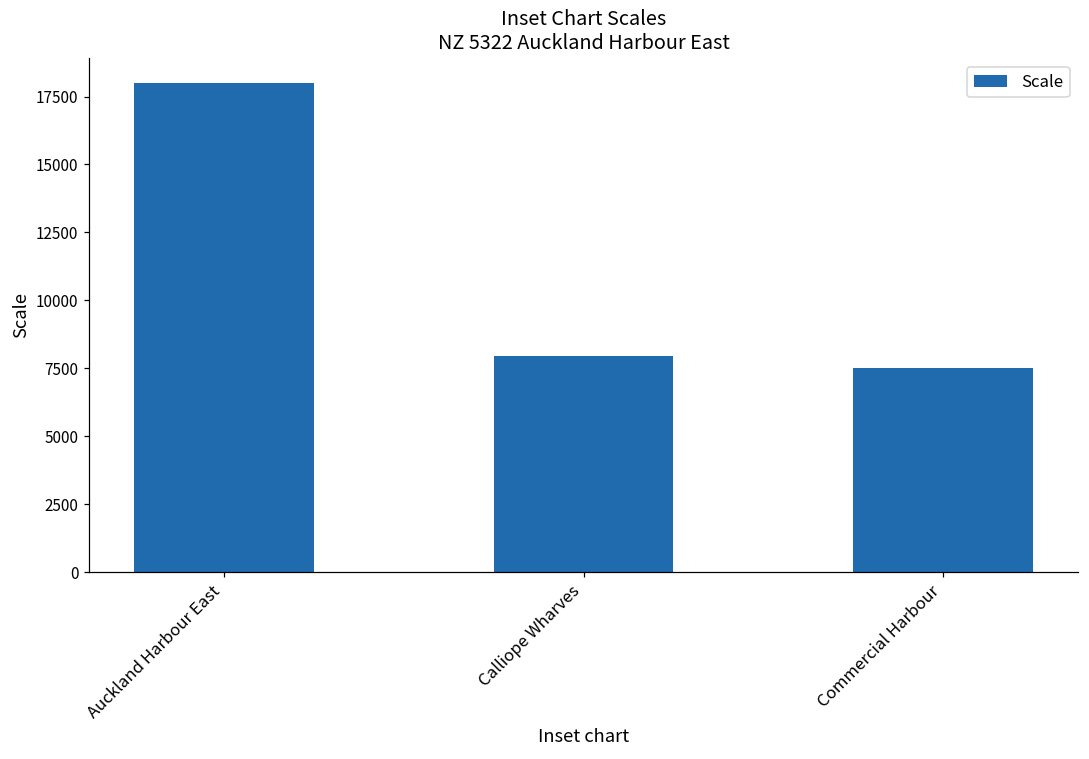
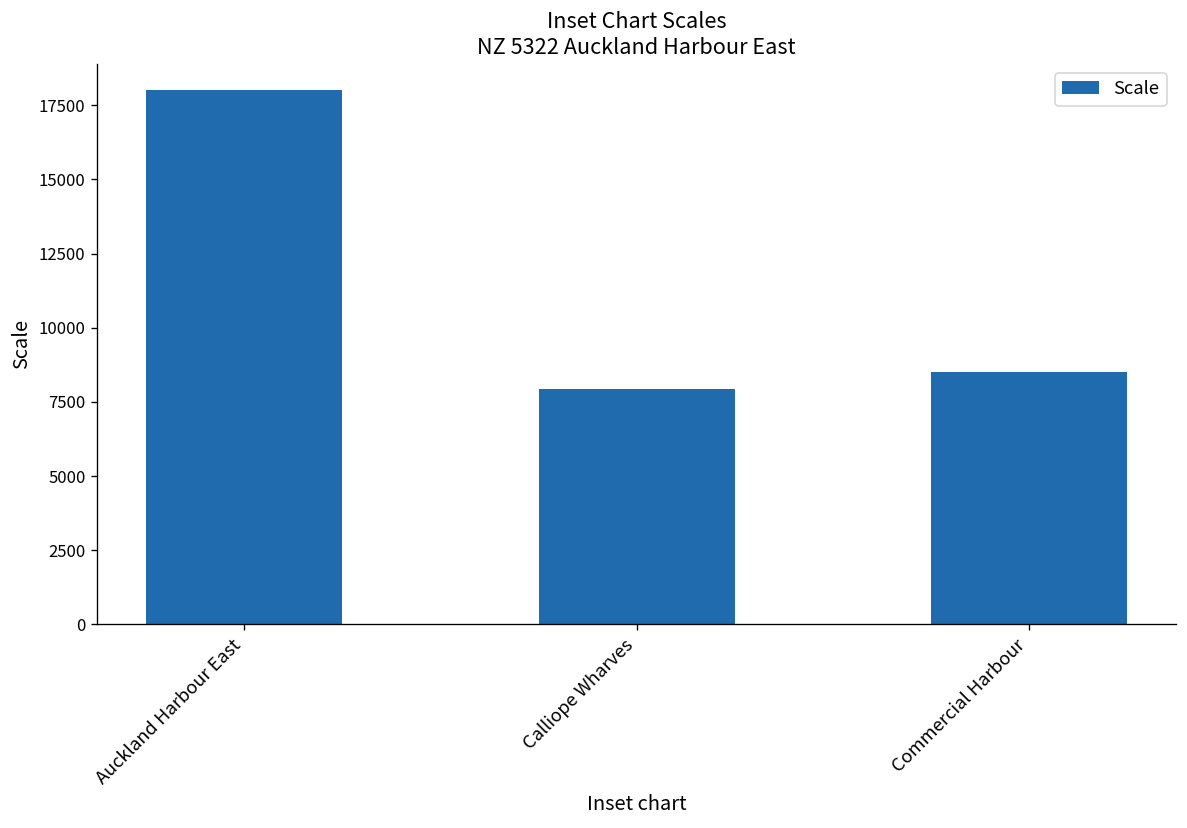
  {
    "Auckland Harbour East": 18000,
    "Calliope Wharves": 7900,
-   "Commercial Harbour": 7500
+   "Commercial Harbour": 8500
  }
